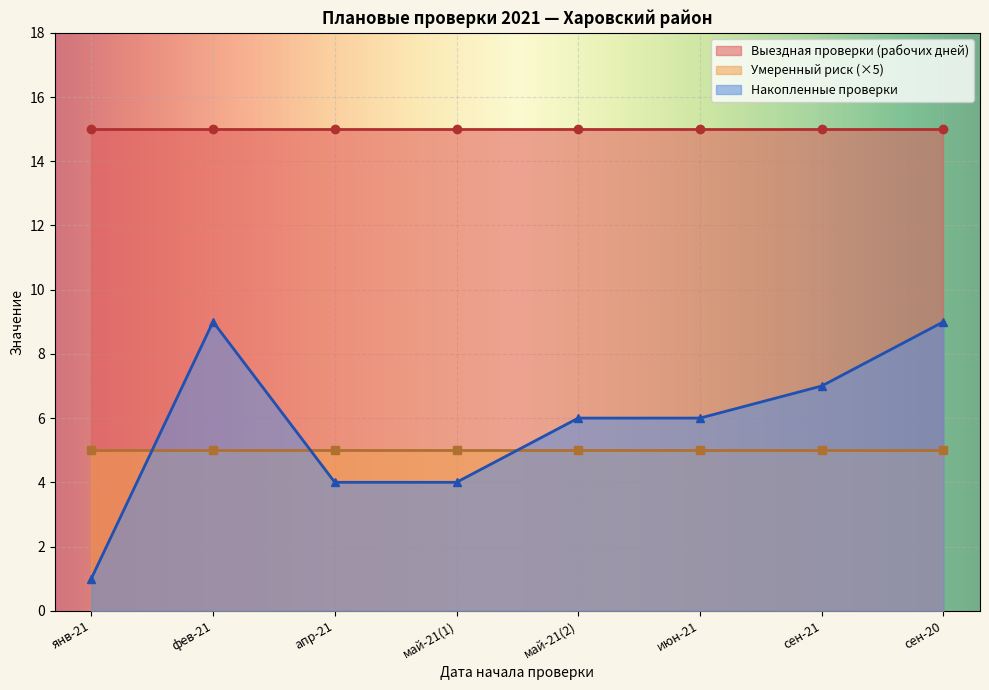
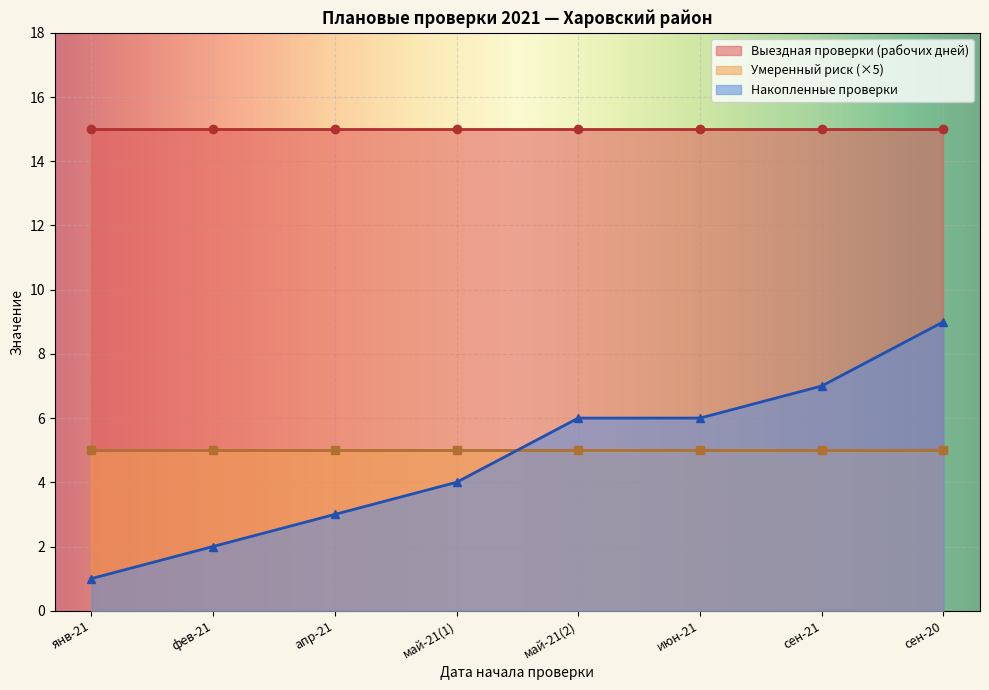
  {
    "Накопленные проверки": {
      "янв-21": 1,
-     "фев-21": 9,
-     "апр-21": 4,
+     "фев-21": 2,
+     "апр-21": 3,
      "май-21(1)": 4,
      "май-21(2)": 6,
      "июн-21": 6,
      "сен-21": 7,
      "сен-20": 9
    }
  }
